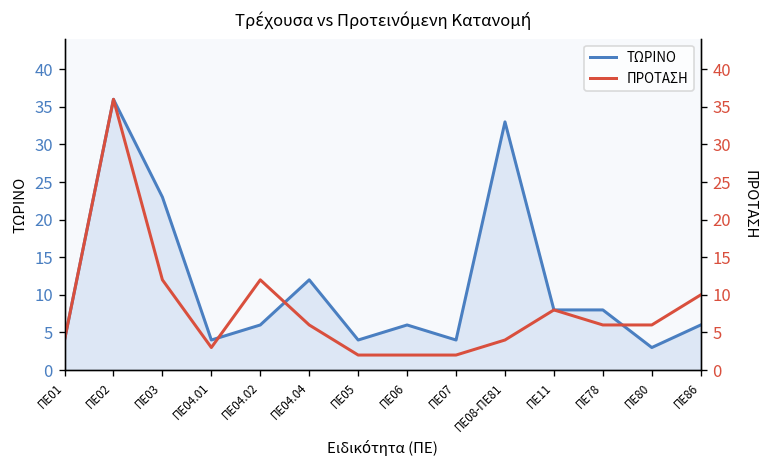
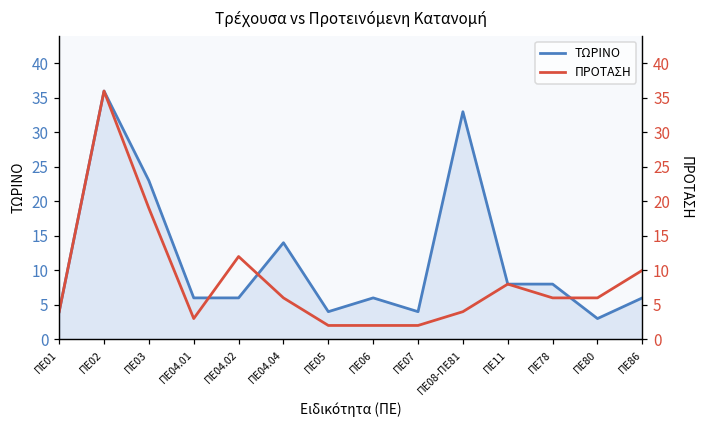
  {
    "ΤΩΡΙΝΟ": {
      "ΠΕ01": 4,
      "ΠΕ02": 36,
      "ΠΕ03": 23,
-     "ΠΕ04.01": 4,
+     "ΠΕ04.01": 6,
      "ΠΕ04.02": 6,
-     "ΠΕ04.04": 12,
+     "ΠΕ04.04": 14,
      "ΠΕ05": 4,
      "ΠΕ06": 6,
      "ΠΕ07": 4,
      "ΠΕ08-ΠΕ81": 33,
      "ΠΕ11": 8,
      "ΠΕ78": 8,
      "ΠΕ80": 3,
      "ΠΕ86": 6
    },
    "ΠΡΟΤΑΣΗ": {
      "ΠΕ01": 4,
      "ΠΕ02": 36,
-     "ΠΕ03": 12,
+     "ΠΕ03": 19,
      "ΠΕ04.01": 3,
      "ΠΕ04.02": 12,
      "ΠΕ04.04": 6,
      "ΠΕ05": 2,
      "ΠΕ06": 2,
      "ΠΕ07": 2,
      "ΠΕ08-ΠΕ81": 4,
      "ΠΕ11": 8,
      "ΠΕ78": 6,
      "ΠΕ80": 6,
      "ΠΕ86": 10
    }
  }
